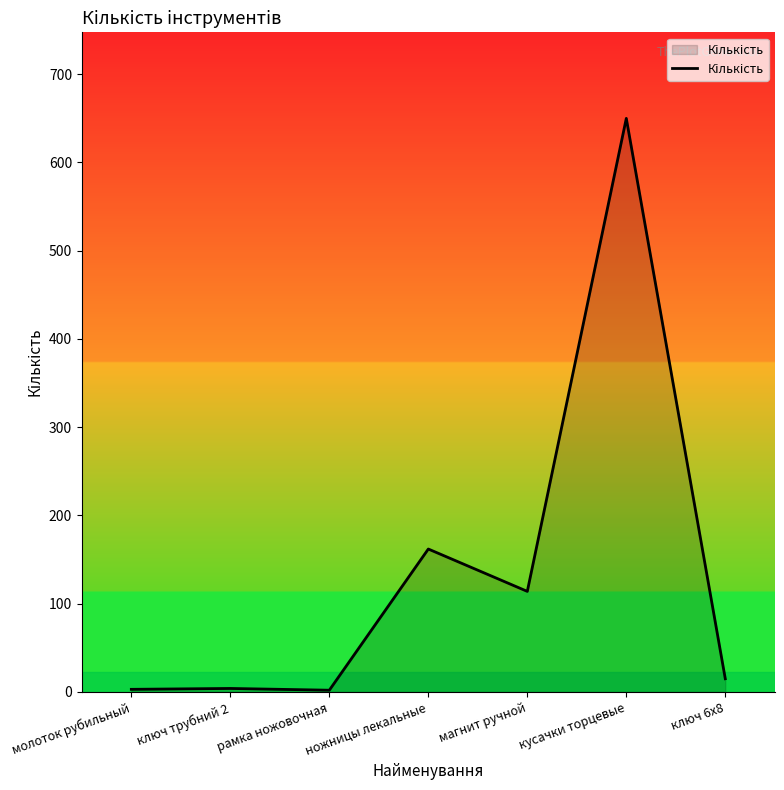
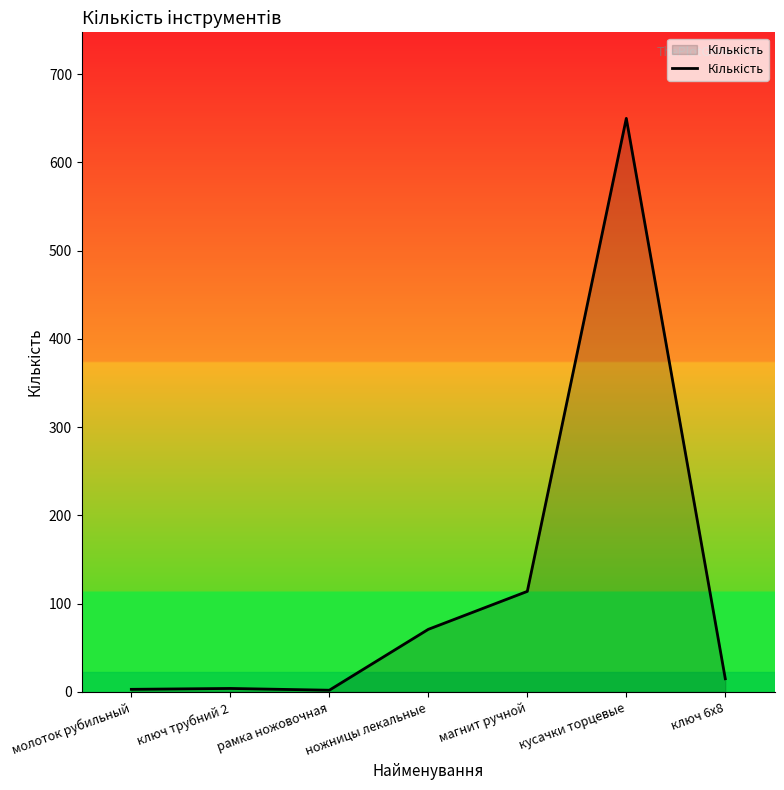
  {
-   "ножницы лекальные": 160,
+   "ножницы лекальные": 70,
    "магнит ручной": 110,
    "кусачки торцевые": 650
  }
